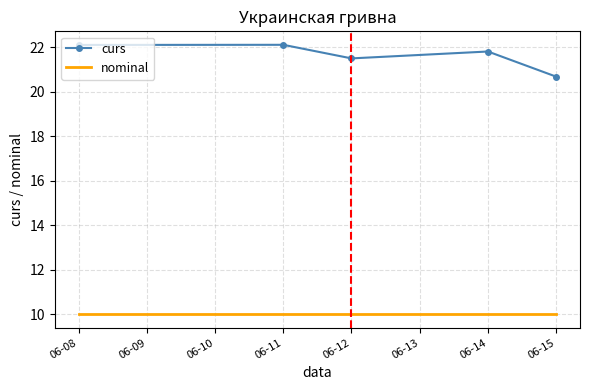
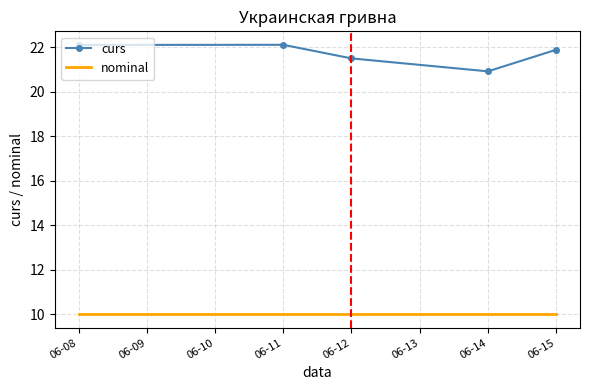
  {
    "curs": {
      "06-11": 22.1,
      "06-12": 21.5,
-     "06-14": 21.8,
-     "06-15": 20.7
+     "06-14": 20.9,
+     "06-15": 21.9
    },
    "nominal": {
      "06-08": 10.0,
      "06-11": 10.0,
      "06-12": 10.0,
      "06-14": 10.0,
      "06-15": 10.0
    }
  }
